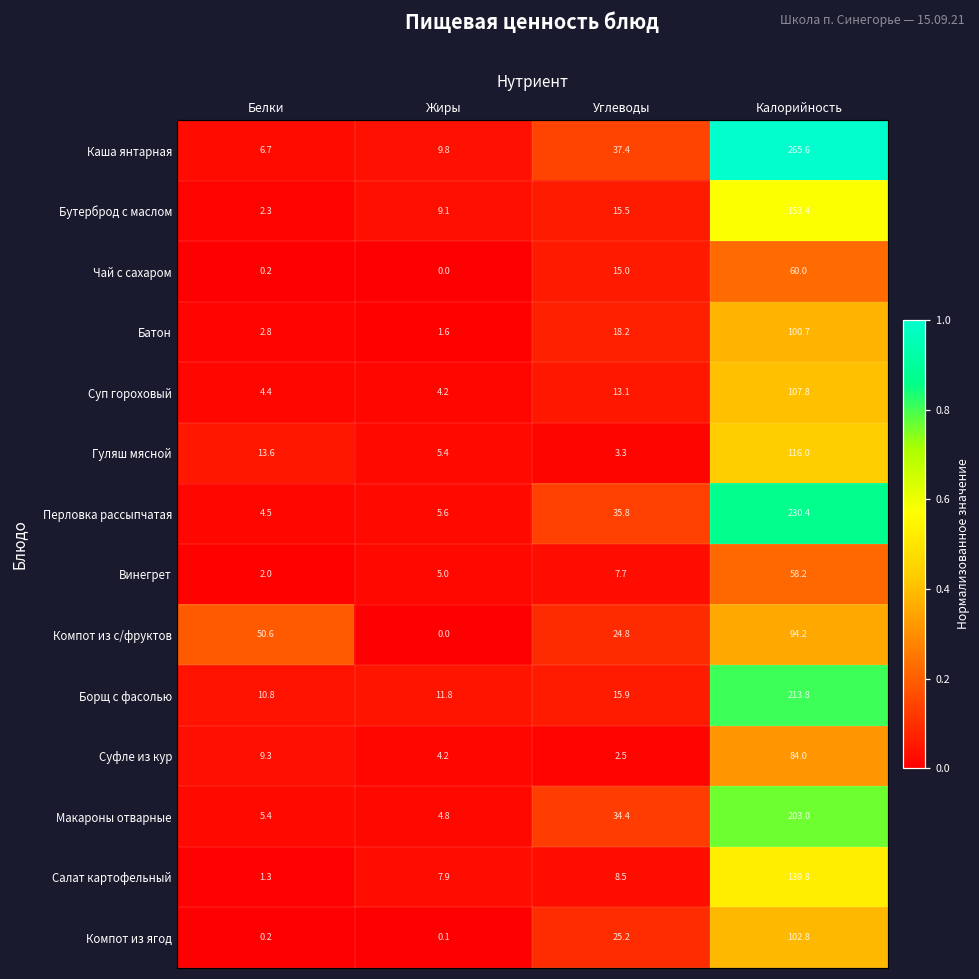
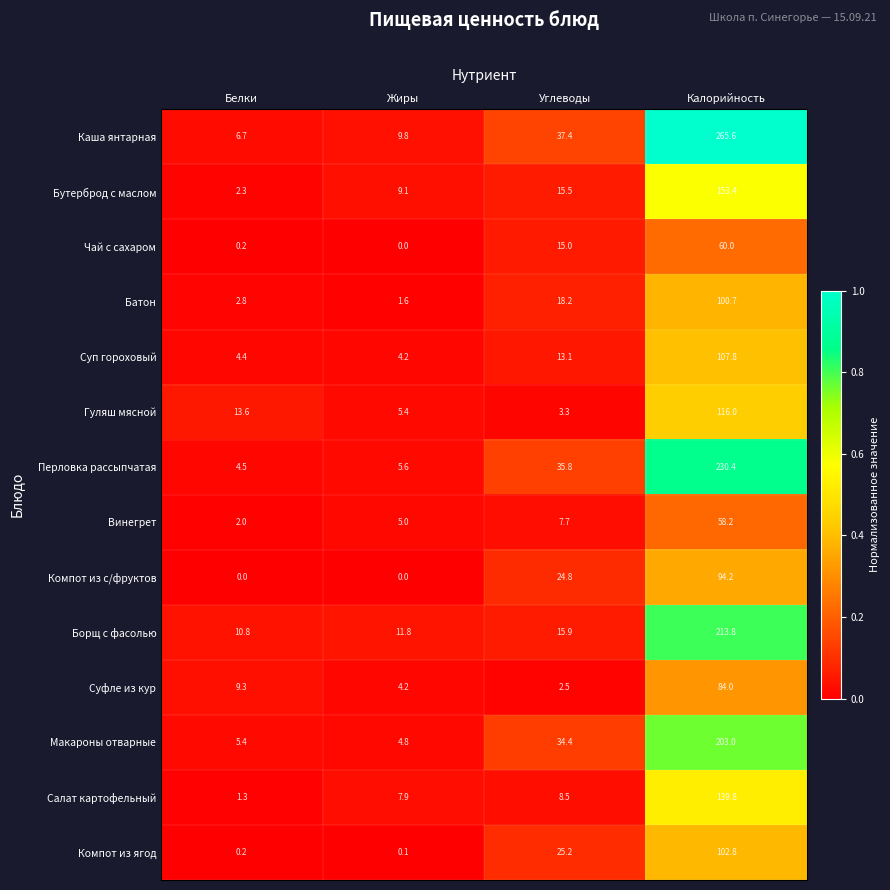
  {
    "Каша янтарная": {
      "Белки": 6.7,
      "Жиры": 9.8,
      "Углеводы": 37.4,
      "Калорийность": 265.6
    },
    "Бутерброд с маслом": {
      "Белки": 2.3,
      "Жиры": 9.1,
      "Углеводы": 15.5,
      "Калорийность": 153.4
    },
    "Чай с сахаром": {
      "Белки": 0.2,
      "Жиры": 0.0,
      "Углеводы": 15.0,
      "Калорийность": 60.0
    },
    "Батон": {
      "Белки": 2.8,
      "Жиры": 1.6,
      "Углеводы": 18.2,
      "Калорийность": 100.7
    },
    "Суп гороховый": {
      "Белки": 4.4,
      "Жиры": 4.2,
      "Углеводы": 13.1,
      "Калорийность": 107.8
    },
    "Гуляш мясной": {
      "Белки": 13.6,
      "Жиры": 5.4,
      "Углеводы": 3.3,
      "Калорийность": 116.0
    },
    "Перловка рассыпчатая": {
      "Белки": 4.5,
      "Жиры": 5.6,
      "Углеводы": 35.8,
      "Калорийность": 230.4
    },
    "Винегрет": {
      "Белки": 2.0,
      "Жиры": 5.0,
      "Углеводы": 7.7,
      "Калорийность": 58.2
    },
    "Компот из с/фруктов": {
-     "Белки": 50.6,
+     "Белки": 0.0,
      "Жиры": 0.0,
      "Углеводы": 24.8,
      "Калорийность": 94.2
    },
    "Борщ с фасолью": {
      "Белки": 10.8,
      "Жиры": 11.8,
      "Углеводы": 15.9,
      "Калорийность": 213.8
    },
    "Суфле из кур": {
      "Белки": 9.3,
      "Жиры": 4.2,
      "Углеводы": 2.5,
      "Калорийность": 84.0
    },
    "Макароны отварные": {
      "Белки": 5.4,
      "Жиры": 4.8,
      "Углеводы": 34.4,
      "Калорийность": 203.0
    },
    "Салат картофельный": {
      "Белки": 1.3,
      "Жиры": 7.9,
      "Углеводы": 8.5,
      "Калорийность": 139.8
    },
    "Компот из ягод": {
      "Белки": 0.2,
      "Жиры": 0.1,
      "Углеводы": 25.2,
      "Калорийность": 102.8
    }
  }
